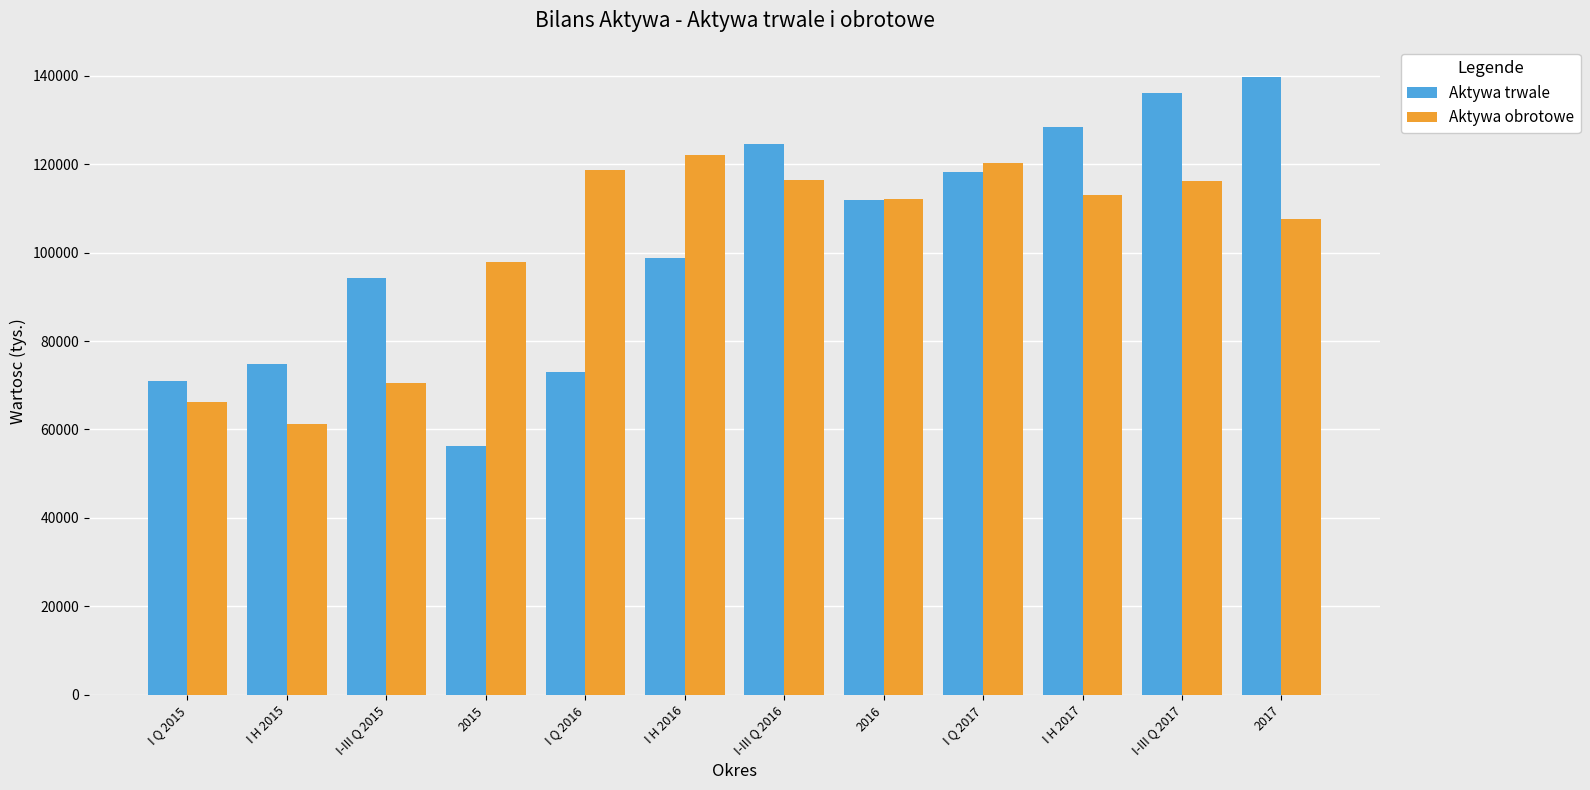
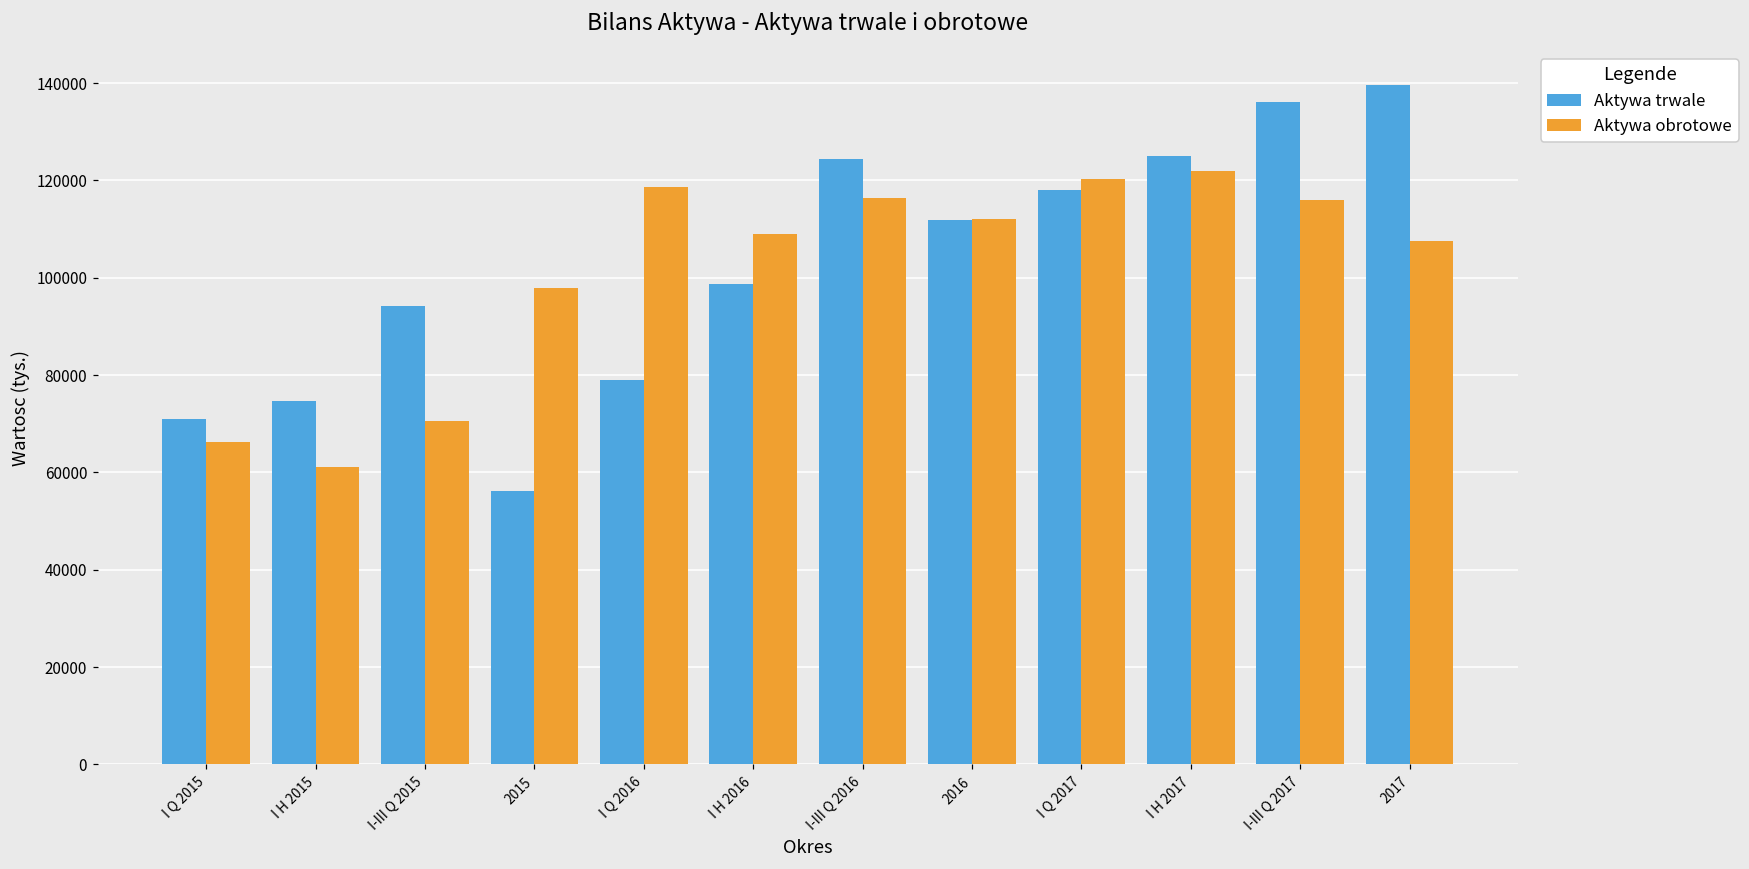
  {
    "Aktywa trwale": {
      "I Q 2015": 71000,
      "I H 2015": 75000,
      "I-III Q 2015": 94000,
      "2015": 56000,
-     "I Q 2016": 73000,
+     "I Q 2016": 79000,
      "I H 2016": 99000,
      "I-III Q 2016": 124000,
      "2016": 112000,
      "I Q 2017": 118000,
-     "I H 2017": 128000,
+     "I H 2017": 125000,
      "I-III Q 2017": 136000,
      "2017": 140000
    },
    "Aktywa obrotowe": {
      "I Q 2015": 66000,
      "I H 2015": 61000,
      "I-III Q 2015": 70000,
      "2015": 98000,
      "I Q 2016": 119000,
-     "I H 2016": 122000,
+     "I H 2016": 109000,
      "I-III Q 2016": 116000,
      "2016": 112000,
      "I Q 2017": 120000,
-     "I H 2017": 113000,
+     "I H 2017": 122000,
      "I-III Q 2017": 116000,
      "2017": 108000
    }
  }
